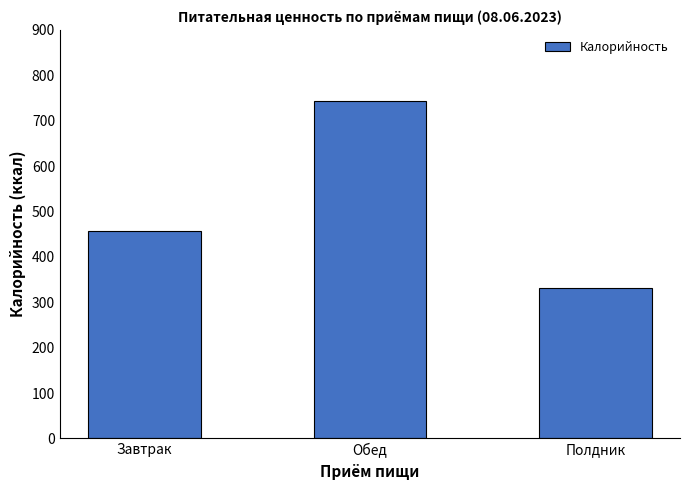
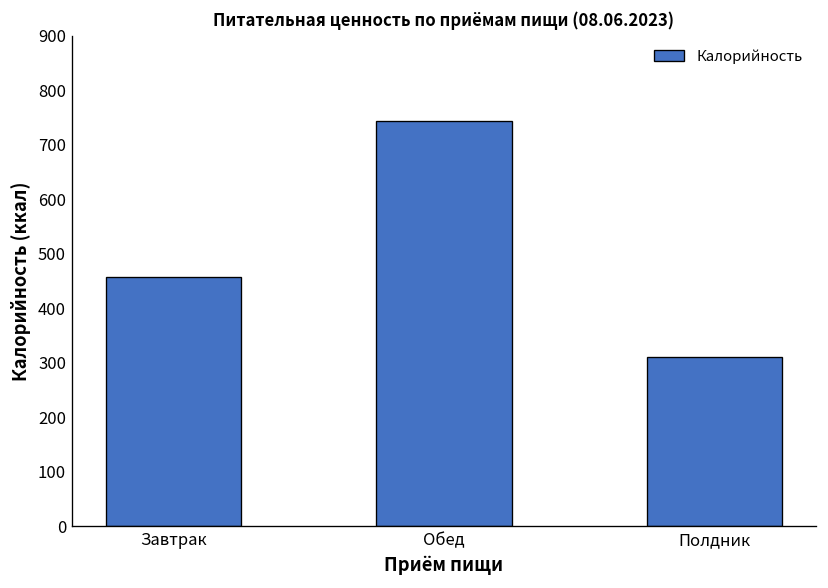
  {
    "Завтрак": 460,
    "Обед": 740,
-   "Полдник": 330
+   "Полдник": 310
  }
